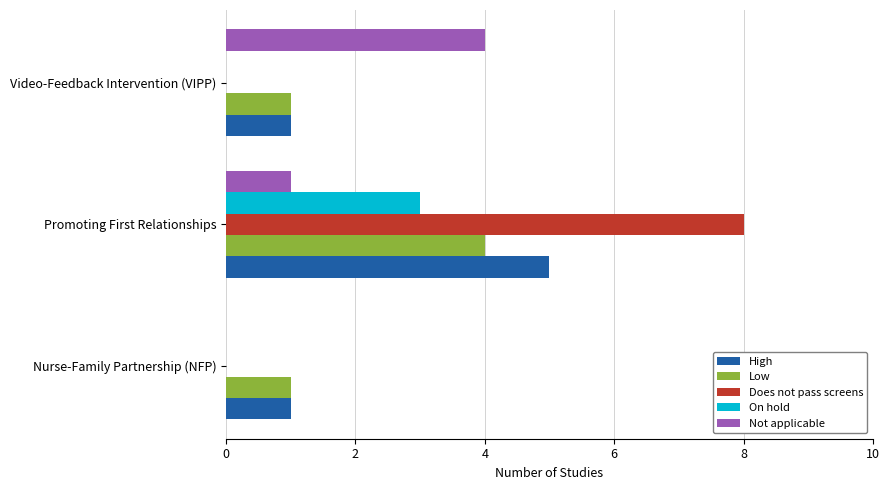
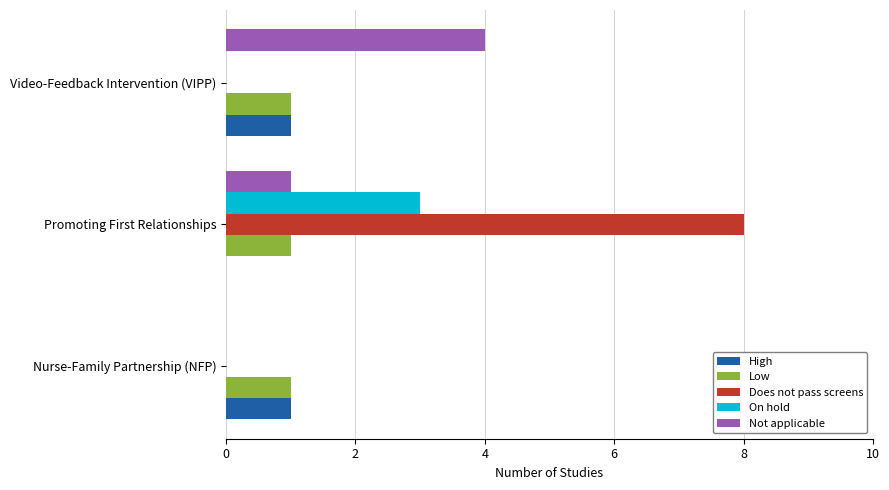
  {
    "High": {
      "Video-Feedback Intervention (VIPP)": 1,
-     "Promoting First Relationships": 5,
+     "Promoting First Relationships": 0,
      "Nurse-Family Partnership (NFP)": 1
    },
    "Low": {
      "Video-Feedback Intervention (VIPP)": 1,
-     "Promoting First Relationships": 4,
+     "Promoting First Relationships": 1,
      "Nurse-Family Partnership (NFP)": 1
    },
    "Does not pass screens": {
      "Video-Feedback Intervention (VIPP)": 0,
      "Promoting First Relationships": 8,
      "Nurse-Family Partnership (NFP)": 0
    },
    "On hold": {
      "Video-Feedback Intervention (VIPP)": 0,
      "Promoting First Relationships": 3,
      "Nurse-Family Partnership (NFP)": 0
    },
    "Not applicable": {
      "Video-Feedback Intervention (VIPP)": 4,
      "Promoting First Relationships": 1,
      "Nurse-Family Partnership (NFP)": 0
    }
  }
